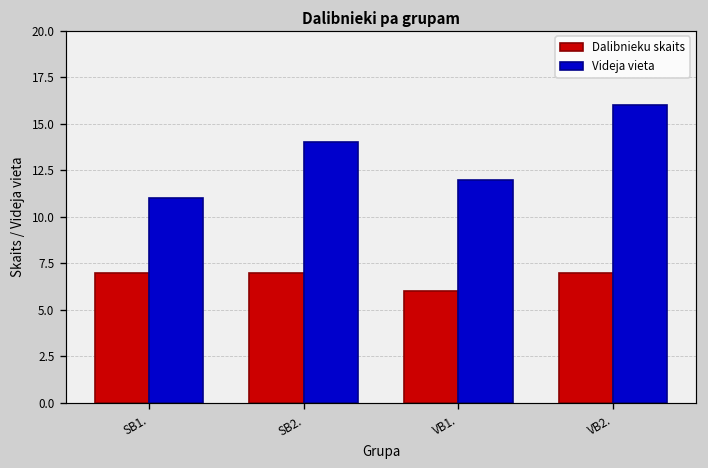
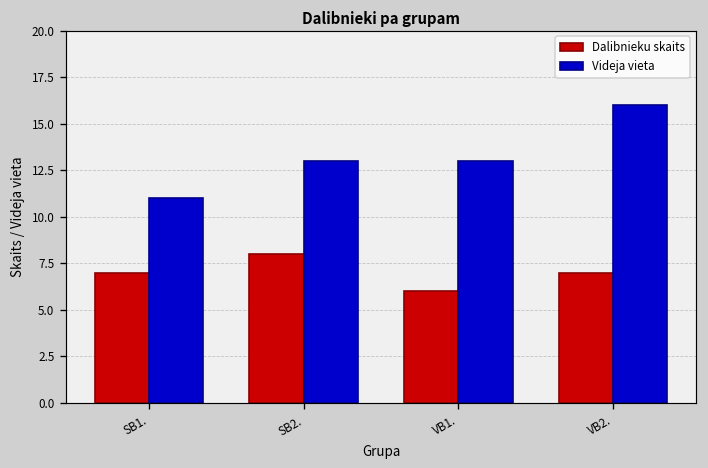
  {
    "Dalibnieku skaits": {
      "SB1.": 7,
-     "SB2.": 7,
+     "SB2.": 8,
      "VB1.": 6,
      "VB2.": 7
    },
    "Videja vieta": {
      "SB1.": 11,
-     "SB2.": 14,
-     "VB1.": 12,
+     "SB2.": 13,
+     "VB1.": 13,
      "VB2.": 16
    }
  }
